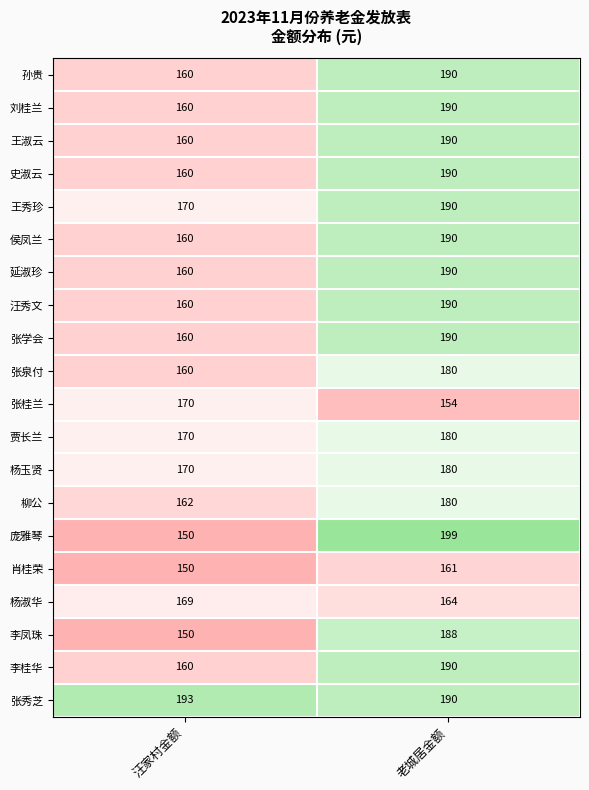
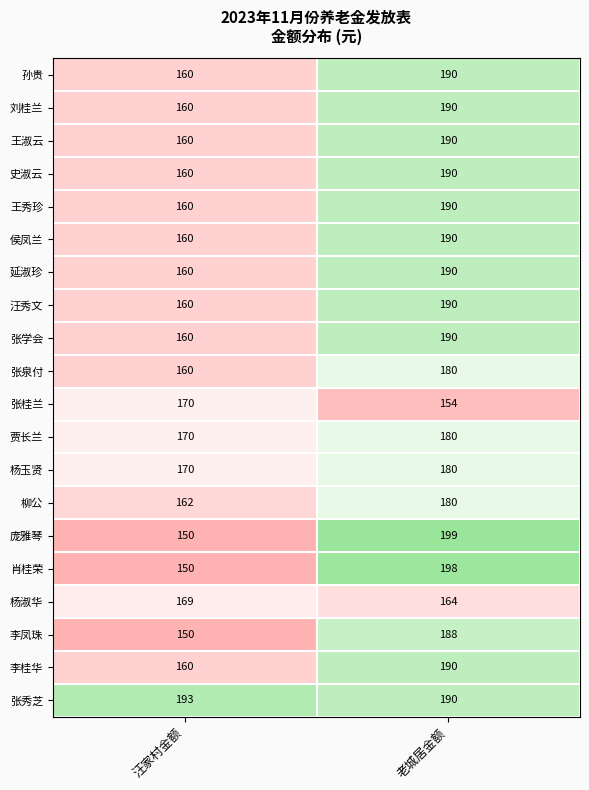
  {
    "孙贵": {
      "汪家村金额": 160,
      "老城居金额": 190
    },
    "刘桂兰": {
      "汪家村金额": 160,
      "老城居金额": 190
    },
    "王淑云": {
      "汪家村金额": 160,
      "老城居金额": 190
    },
    "史淑云": {
      "汪家村金额": 160,
      "老城居金额": 190
    },
    "王秀珍": {
-     "汪家村金额": 170,
+     "汪家村金额": 160,
      "老城居金额": 190
    },
    "侯凤兰": {
      "汪家村金额": 160,
      "老城居金额": 190
    },
    "延淑珍": {
      "汪家村金额": 160,
      "老城居金额": 190
    },
    "汪秀文": {
      "汪家村金额": 160,
      "老城居金额": 190
    },
    "张学会": {
      "汪家村金额": 160,
      "老城居金额": 190
    },
    "张泉付": {
      "汪家村金额": 160,
      "老城居金额": 180
    },
    "张桂兰": {
      "汪家村金额": 170,
      "老城居金额": 154
    },
    "贾长兰": {
      "汪家村金额": 170,
      "老城居金额": 180
    },
    "杨玉贤": {
      "汪家村金额": 170,
      "老城居金额": 180
    },
    "柳公": {
      "汪家村金额": 162,
      "老城居金额": 180
    },
    "庞雅琴": {
      "汪家村金额": 150,
      "老城居金额": 199
    },
    "肖桂荣": {
      "汪家村金额": 150,
-     "老城居金额": 161
+     "老城居金额": 198
    },
    "杨淑华": {
      "汪家村金额": 169,
      "老城居金额": 164
    },
    "李凤珠": {
      "汪家村金额": 150,
      "老城居金额": 188
    },
    "李桂华": {
      "汪家村金额": 160,
      "老城居金额": 190
    },
    "张秀芝": {
      "汪家村金额": 193,
      "老城居金额": 190
    }
  }
